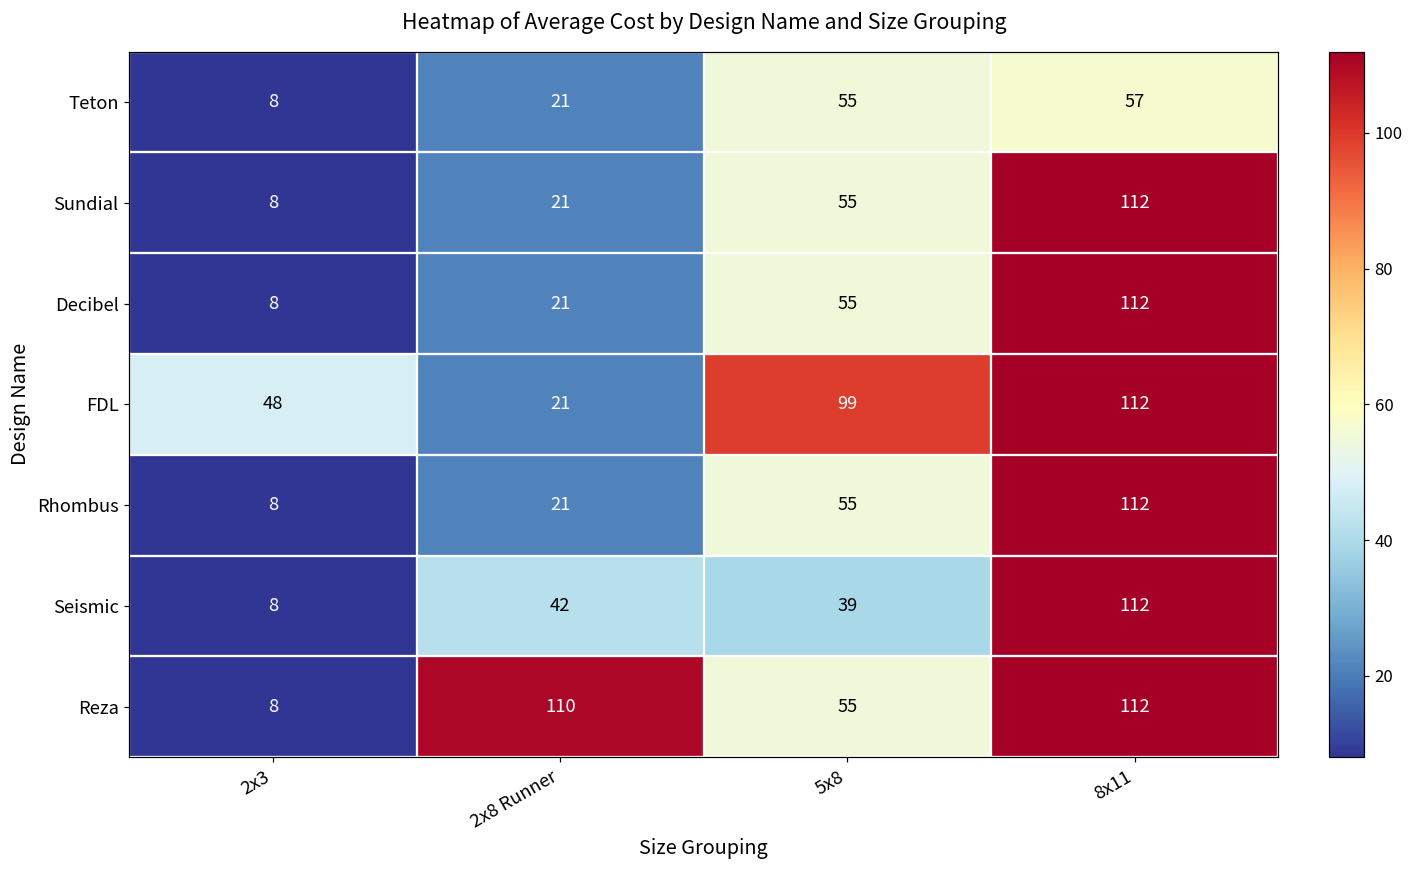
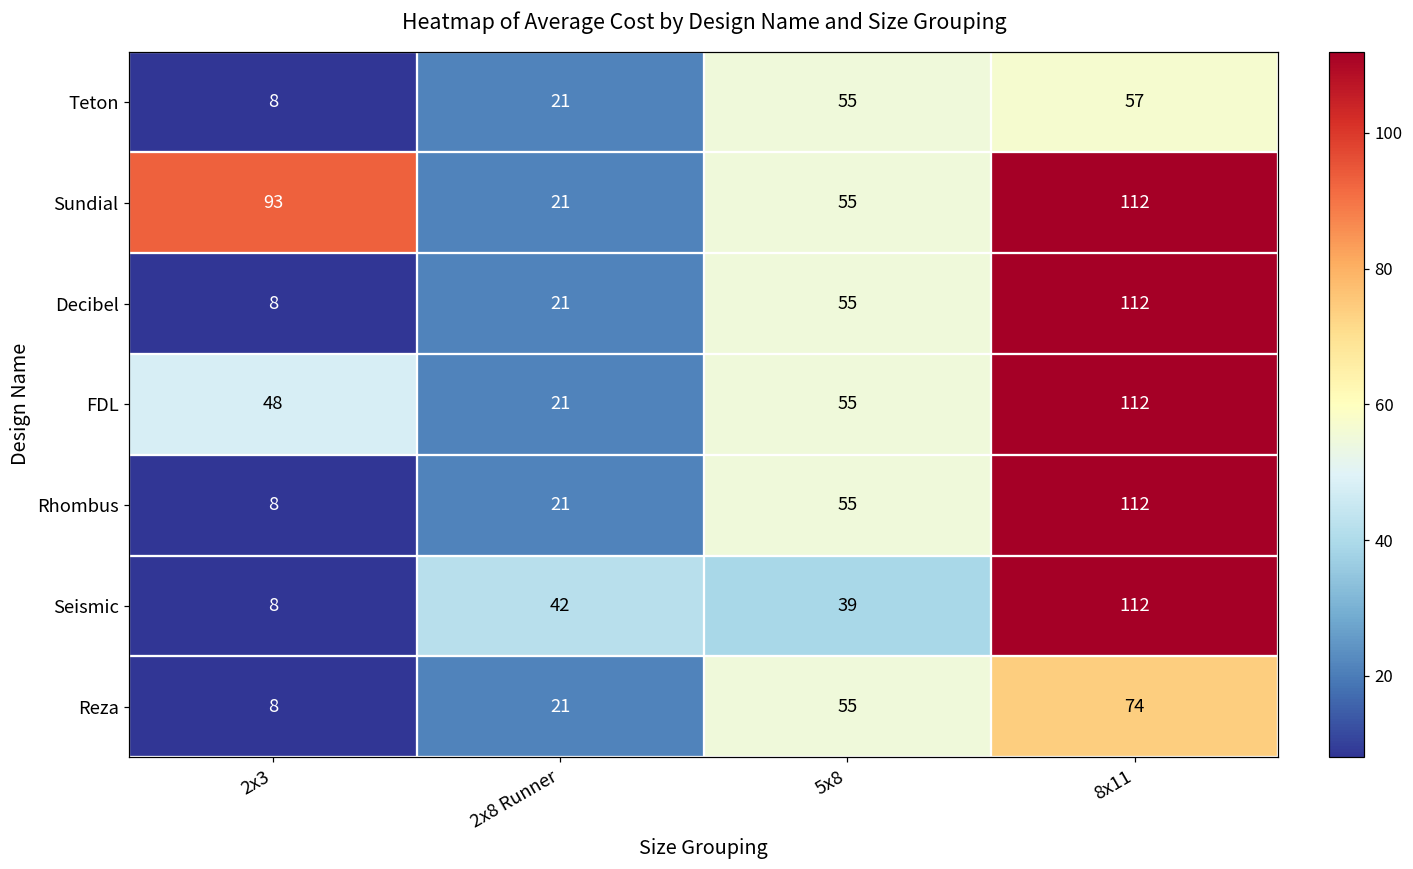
  {
    "Teton": {
      "2x3": 8,
      "2x8 Runner": 21,
      "5x8": 55,
      "8x11": 57
    },
    "Sundial": {
-     "2x3": 8,
+     "2x3": 93,
      "2x8 Runner": 21,
      "5x8": 55,
      "8x11": 112
    },
    "Decibel": {
      "2x3": 8,
      "2x8 Runner": 21,
      "5x8": 55,
      "8x11": 112
    },
    "FDL": {
      "2x3": 48,
      "2x8 Runner": 21,
-     "5x8": 99,
+     "5x8": 55,
      "8x11": 112
    },
    "Rhombus": {
      "2x3": 8,
      "2x8 Runner": 21,
      "5x8": 55,
      "8x11": 112
    },
    "Seismic": {
      "2x3": 8,
      "2x8 Runner": 42,
      "5x8": 39,
      "8x11": 112
    },
    "Reza": {
      "2x3": 8,
-     "2x8 Runner": 110,
+     "2x8 Runner": 21,
      "5x8": 55,
-     "8x11": 112
+     "8x11": 74
    }
  }
